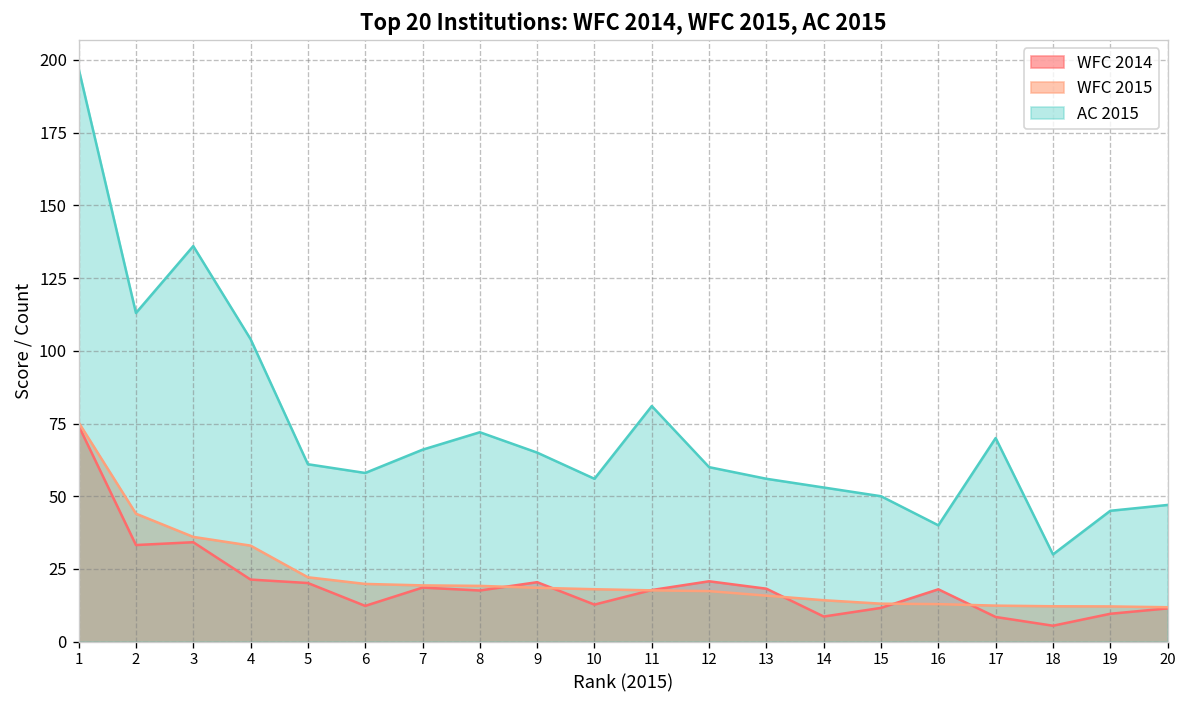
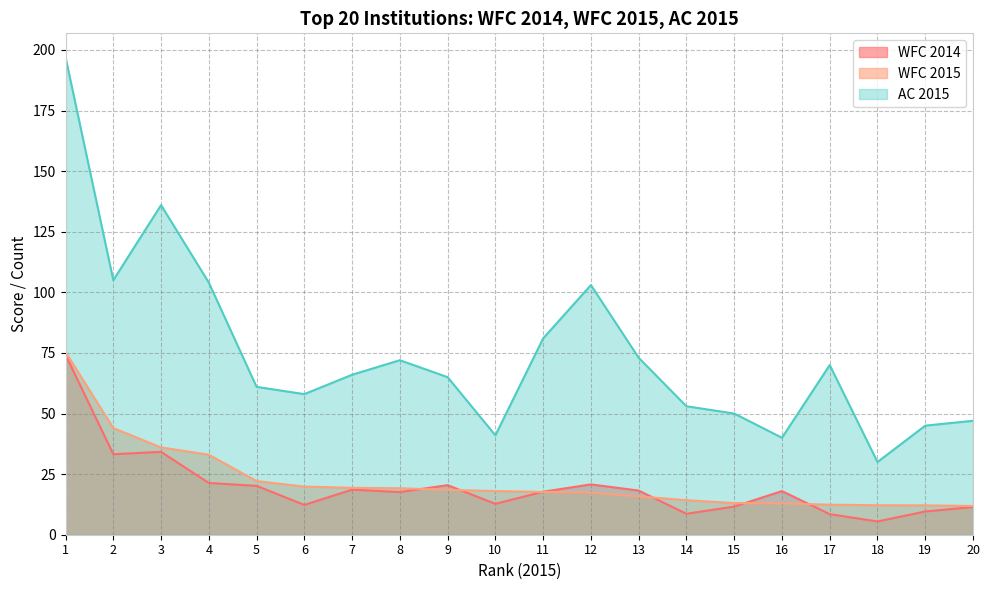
  {
    "AC 2015": {
      "1": 197,
-     "2": 113,
+     "2": 105,
      "3": 136,
      "4": 104,
      "5": 61,
      "6": 58,
      "7": 66,
      "8": 72,
      "9": 65,
-     "10": 56,
+     "10": 41,
      "11": 81,
-     "12": 60,
-     "13": 56,
+     "12": 103,
+     "13": 73,
      "14": 53,
      "15": 50,
      "16": 40,
      "17": 70,
      "18": 30,
      "19": 45,
      "20": 47
    }
  }
